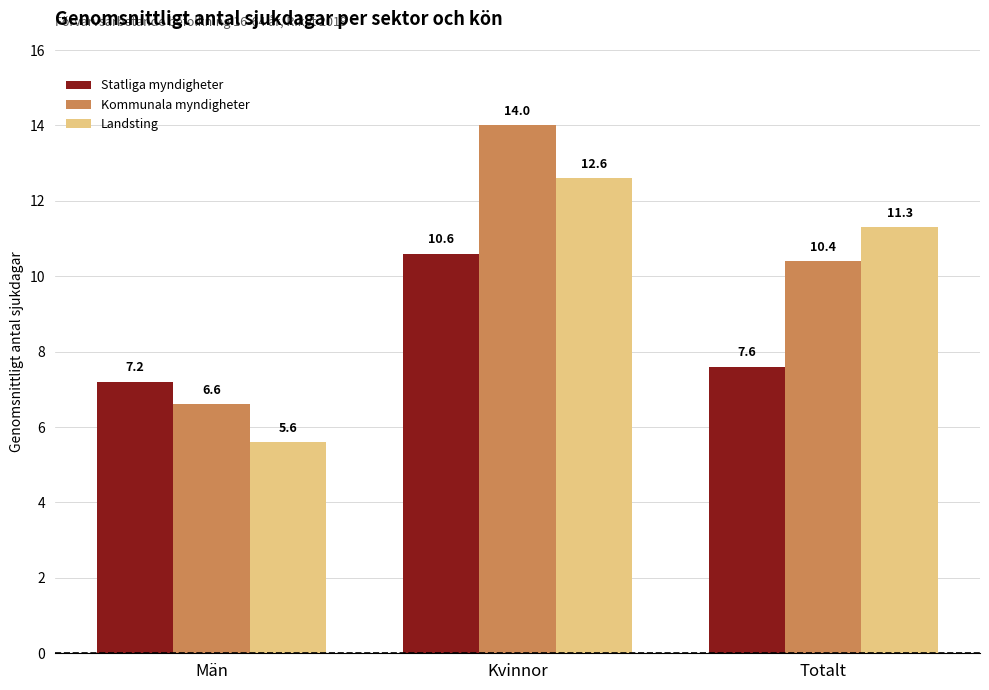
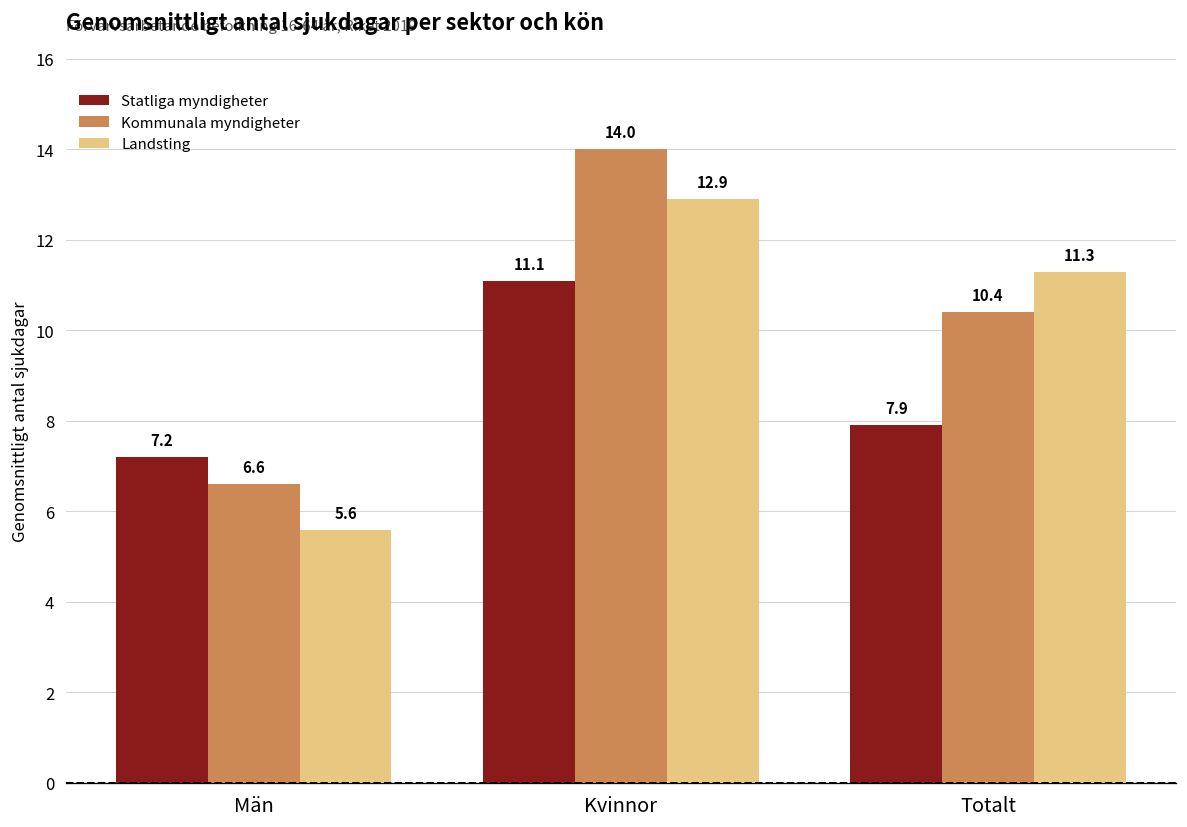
  {
    "Statliga myndigheter": {
      "Män": 7.2,
-     "Kvinnor": 10.6,
-     "Totalt": 7.6
+     "Kvinnor": 11.1,
+     "Totalt": 7.9
    },
    "Kommunala myndigheter": {
      "Män": 6.6,
      "Kvinnor": 14.0,
      "Totalt": 10.4
    },
    "Landsting": {
      "Män": 5.6,
-     "Kvinnor": 12.6,
+     "Kvinnor": 12.9,
      "Totalt": 11.3
    }
  }
